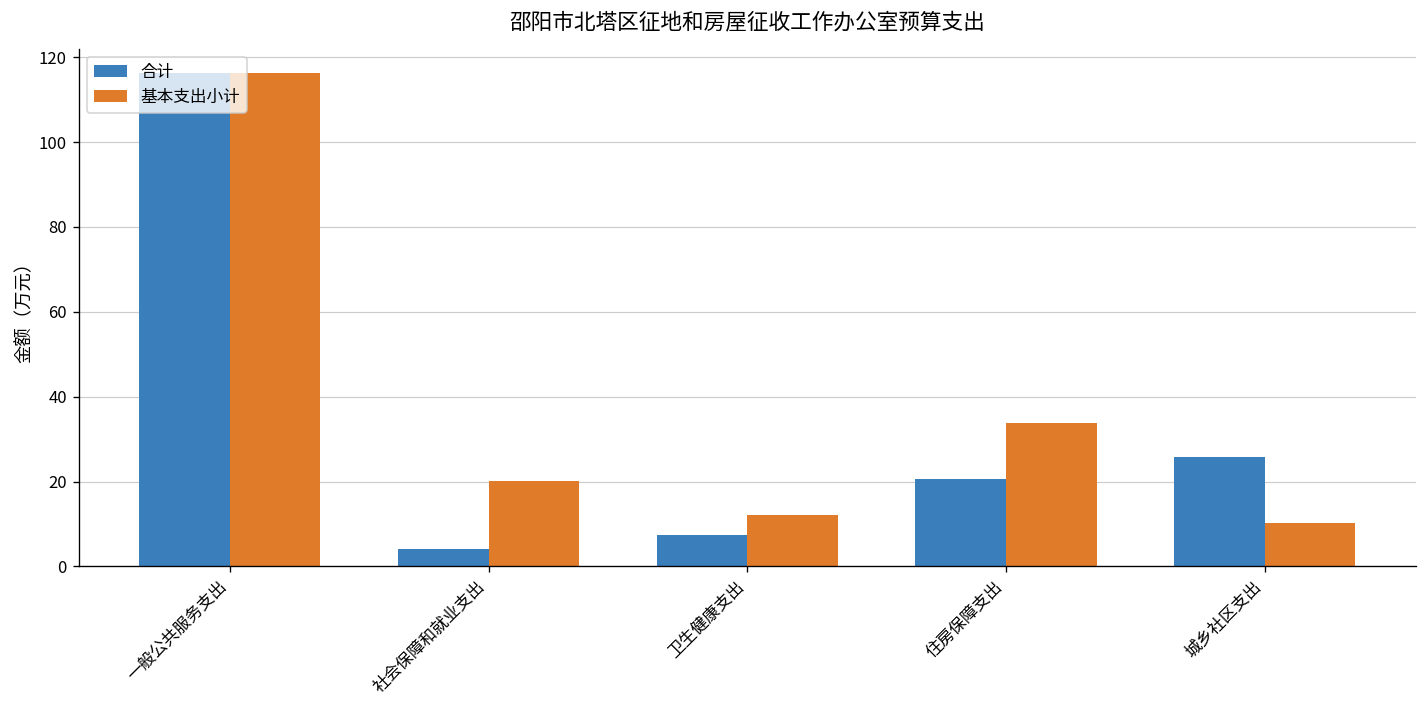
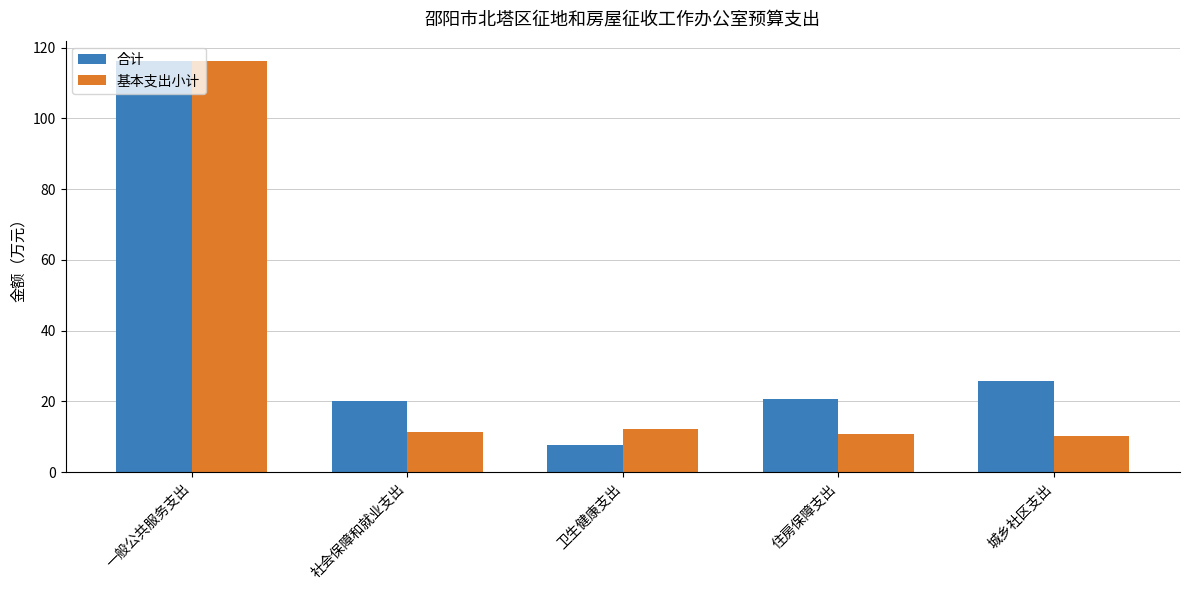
  {
    "合计": {
-     "社会保障和就业支出": 4,
+     "社会保障和就业支出": 20,
      "卫生健康支出": 8,
      "住房保障支出": 21,
      "城乡社区支出": 26
    },
    "基本支出小计": {
      "一般公共服务支出": 116,
-     "社会保障和就业支出": 20,
+     "社会保障和就业支出": 11,
      "卫生健康支出": 12,
-     "住房保障支出": 34,
+     "住房保障支出": 11,
      "城乡社区支出": 10
    }
  }
